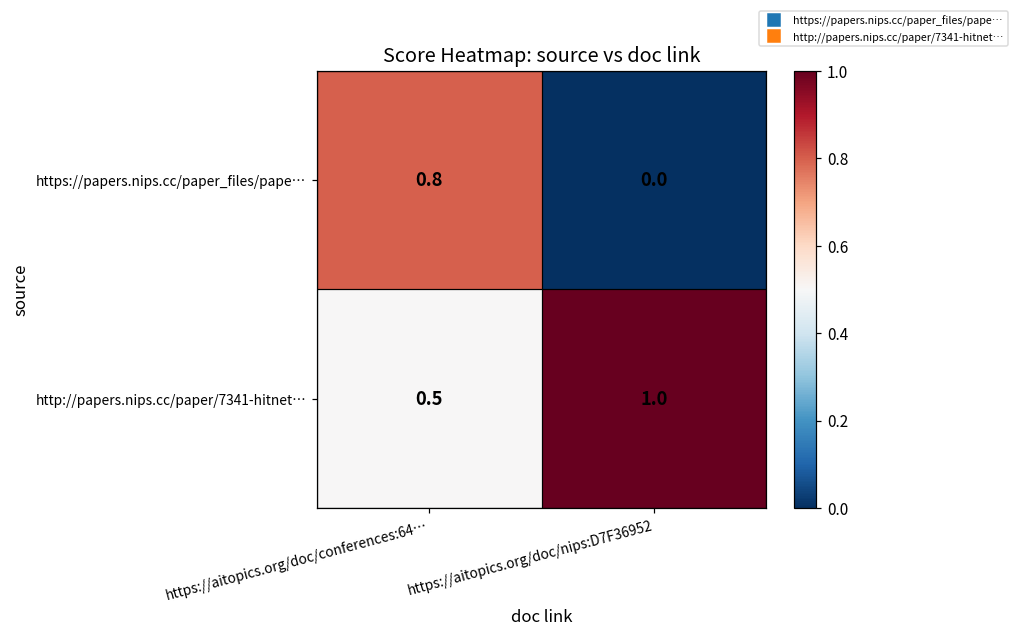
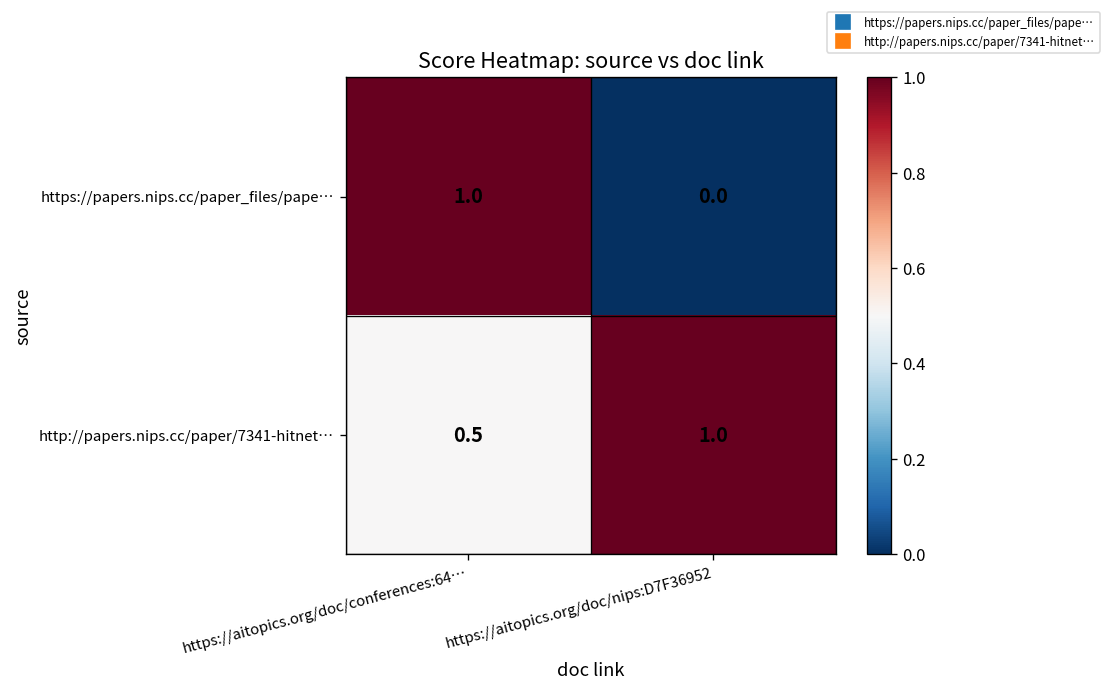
  {
    "https://papers.nips.cc/paper_files/pape…": {
-     "https://aitopics.org/doc/conferences:64…": 0.8,
+     "https://aitopics.org/doc/conferences:64…": 1.0,
      "https://aitopics.org/doc/nips:D7F36952": 0.0
    },
    "http://papers.nips.cc/paper/7341-hitnet…": {
      "https://aitopics.org/doc/conferences:64…": 0.5,
      "https://aitopics.org/doc/nips:D7F36952": 1.0
    }
  }
